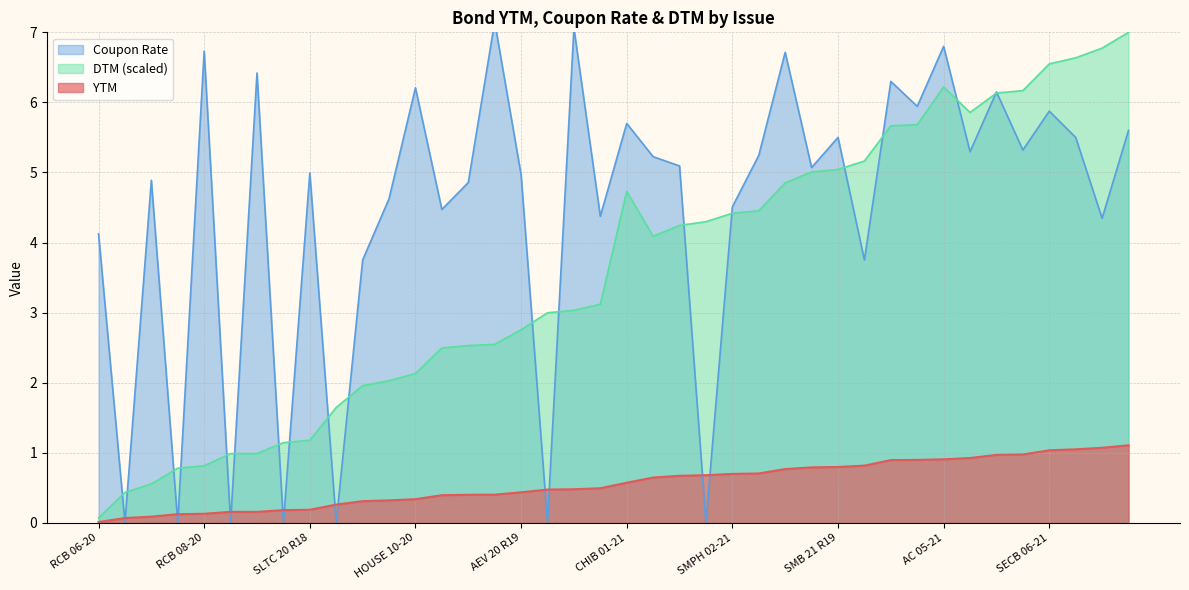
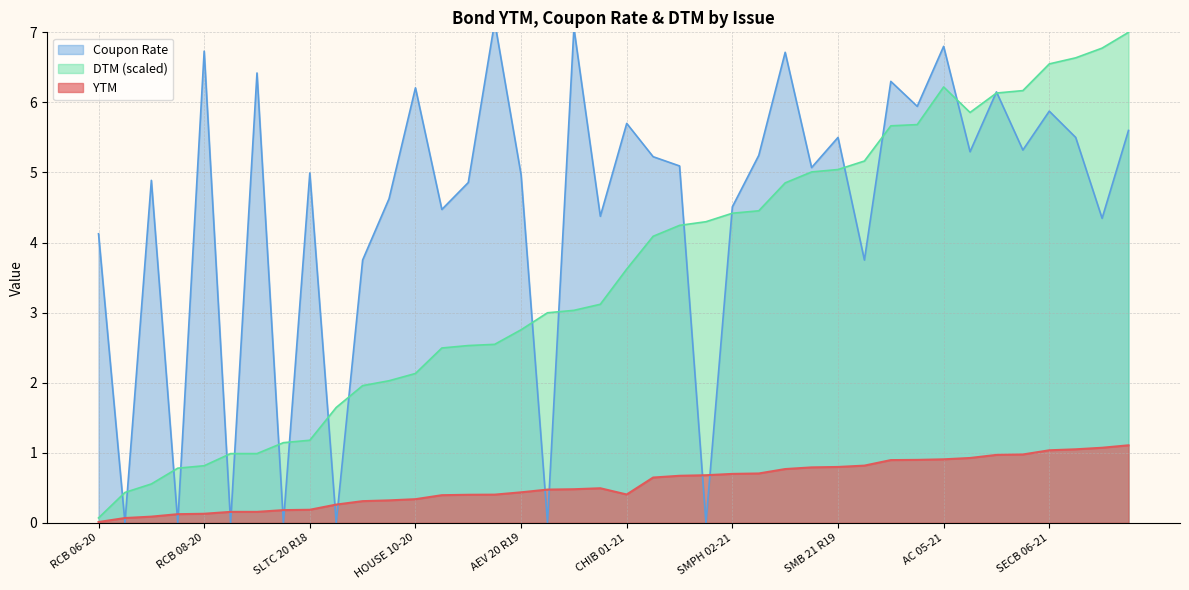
  {
    "Coupon Rate": {
      "RCB 06-20": 4.1,
      "RCB 08-20": 6.7,
      "SLTC 20 R18": 5.0,
      "HOUSE 10-20": 6.2,
      "AEV 20 R19": 5.0,
      "CHIB 01-21": 5.7,
      "SMPH 02-21": 4.5,
      "SMB 21 R19": 5.5,
      "AC 05-21": 6.8,
      "SECB 06-21": 5.9
    },
    "DTM (scaled)": {
      "RCB 06-20": 0.1,
      "RCB 08-20": 0.8,
      "SLTC 20 R18": 1.2,
      "HOUSE 10-20": 2.1,
      "AEV 20 R19": 2.8,
-     "CHIB 01-21": 4.7,
+     "CHIB 01-21": 3.6,
      "SMPH 02-21": 4.4,
      "SMB 21 R19": 5.0,
      "AC 05-21": 6.2,
      "SECB 06-21": 6.5
    },
    "YTM": {
      "RCB 06-20": 0.0,
      "RCB 08-20": 0.1,
      "SLTC 20 R18": 0.2,
      "HOUSE 10-20": 0.3,
      "AEV 20 R19": 0.4,
-     "CHIB 01-21": 0.6,
+     "CHIB 01-21": 0.4,
      "SMPH 02-21": 0.7,
      "SMB 21 R19": 0.8,
      "AC 05-21": 0.9,
      "SECB 06-21": 1.0
    }
  }
